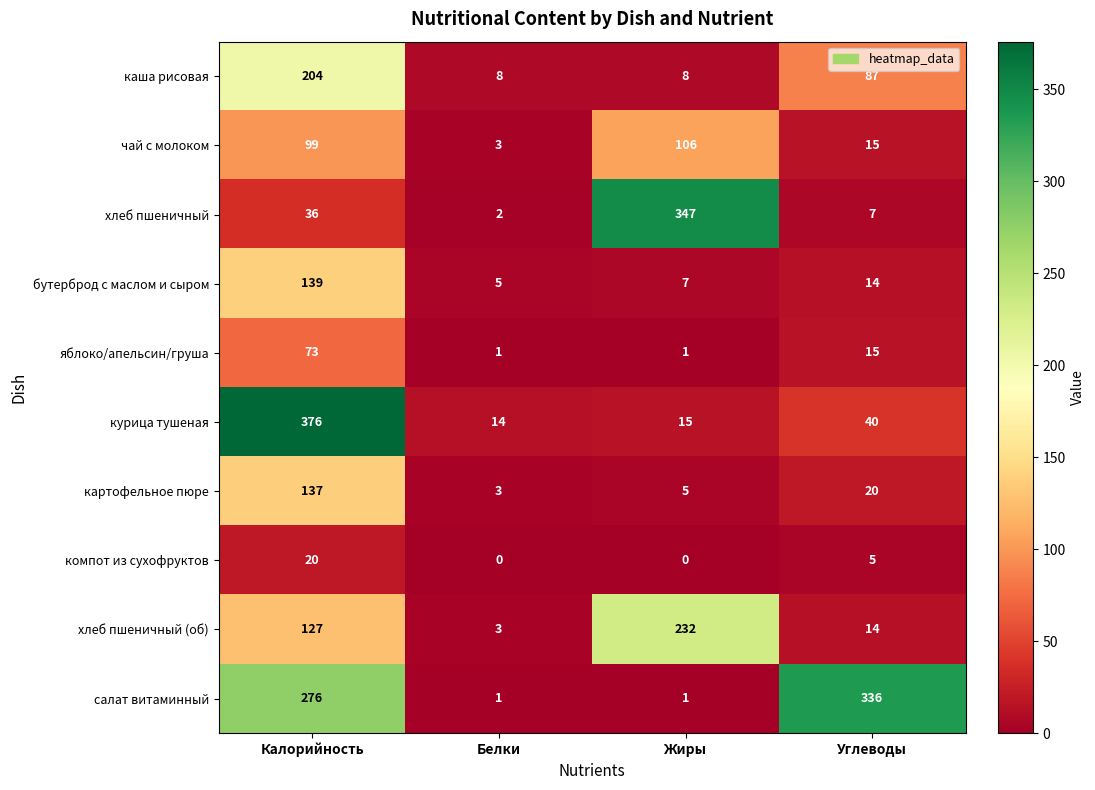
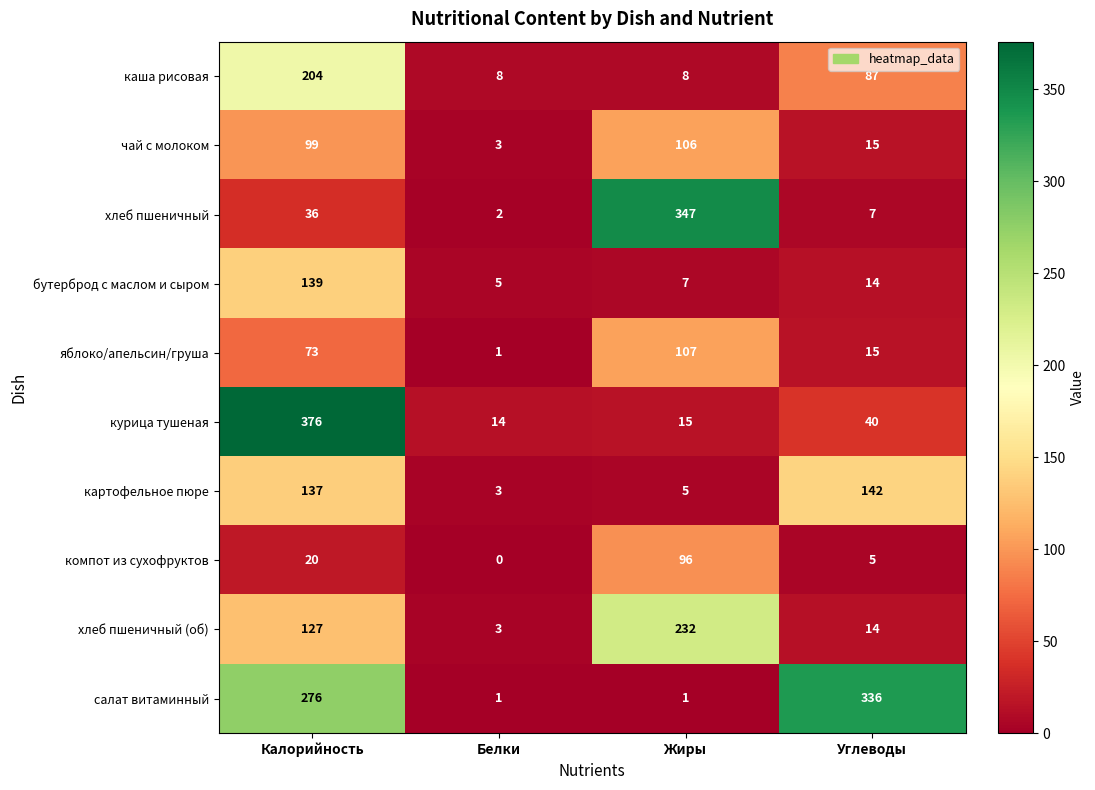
  {
    "каша рисовая": {
      "Калорийность": 204,
      "Белки": 8,
      "Жиры": 8
    },
    "чай с молоком": {
      "Калорийность": 99,
      "Белки": 3,
      "Жиры": 106,
      "Углеводы": 15
    },
    "хлеб пшеничный": {
      "Калорийность": 36,
      "Белки": 2,
      "Жиры": 347,
      "Углеводы": 7
    },
    "бутерброд с маслом и сыром": {
      "Калорийность": 139,
      "Белки": 5,
      "Жиры": 7,
      "Углеводы": 14
    },
    "яблоко/апельсин/груша": {
      "Калорийность": 73,
      "Белки": 1,
-     "Жиры": 1,
+     "Жиры": 107,
      "Углеводы": 15
    },
    "курица тушеная": {
      "Калорийность": 376,
      "Белки": 14,
      "Жиры": 15,
      "Углеводы": 40
    },
    "картофельное пюре": {
      "Калорийность": 137,
      "Белки": 3,
      "Жиры": 5,
-     "Углеводы": 20
+     "Углеводы": 142
    },
    "компот из сухофруктов": {
      "Калорийность": 20,
      "Белки": 0,
-     "Жиры": 0,
+     "Жиры": 96,
      "Углеводы": 5
    },
    "хлеб пшеничный (об)": {
      "Калорийность": 127,
      "Белки": 3,
      "Жиры": 232,
      "Углеводы": 14
    },
    "салат витаминный": {
      "Калорийность": 276,
      "Белки": 1,
      "Жиры": 1,
      "Углеводы": 336
    }
  }
